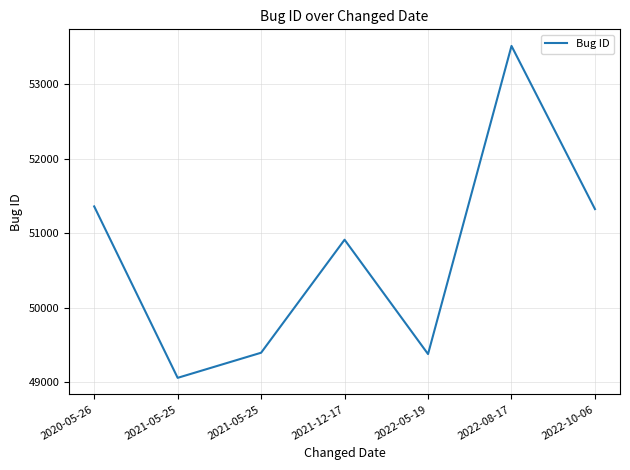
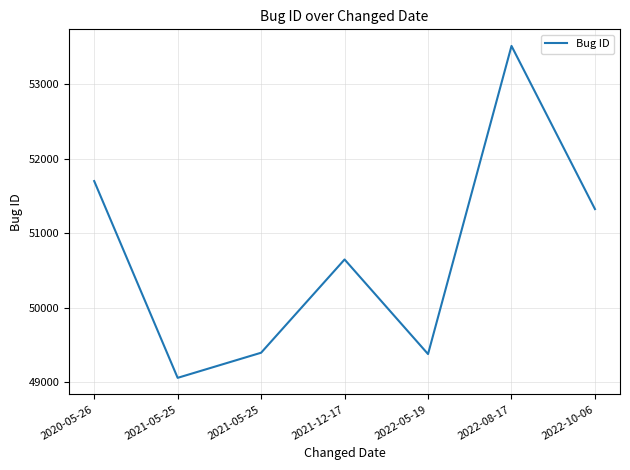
  {
-   "2020-05-26": 51400,
-   "2021-12-17": 50900,
+   "2020-05-26": 51700,
+   "2021-12-17": 50600,
    "2022-05-19": 49400,
    "2022-08-17": 53500,
    "2022-10-06": 51300
  }
